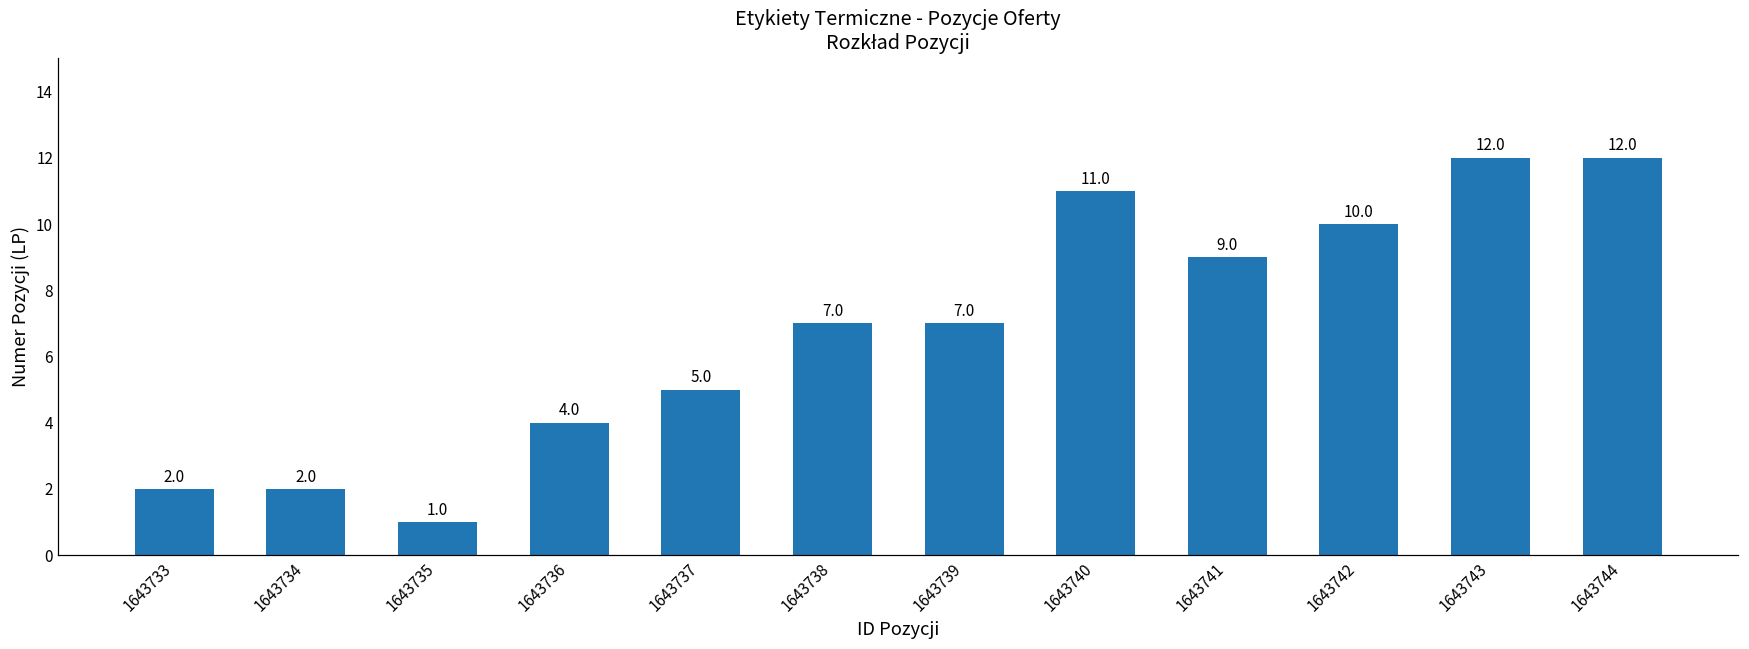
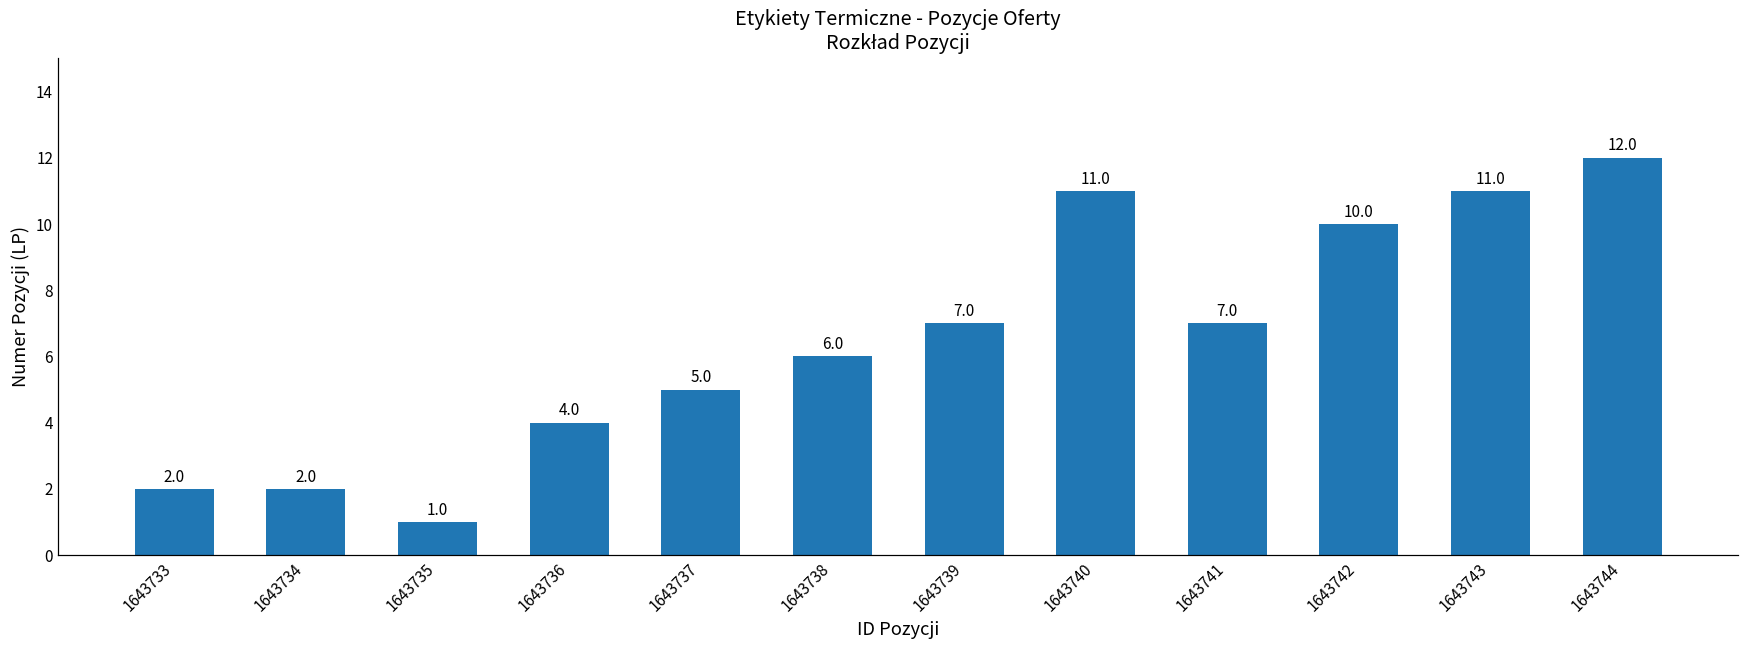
  {
    "1643733": 2.0,
    "1643734": 2.0,
    "1643735": 1.0,
    "1643736": 4.0,
    "1643737": 5.0,
-   "1643738": 7.0,
+   "1643738": 6.0,
    "1643739": 7.0,
    "1643740": 11.0,
-   "1643741": 9.0,
+   "1643741": 7.0,
    "1643742": 10.0,
-   "1643743": 12.0,
+   "1643743": 11.0,
    "1643744": 12.0
  }
